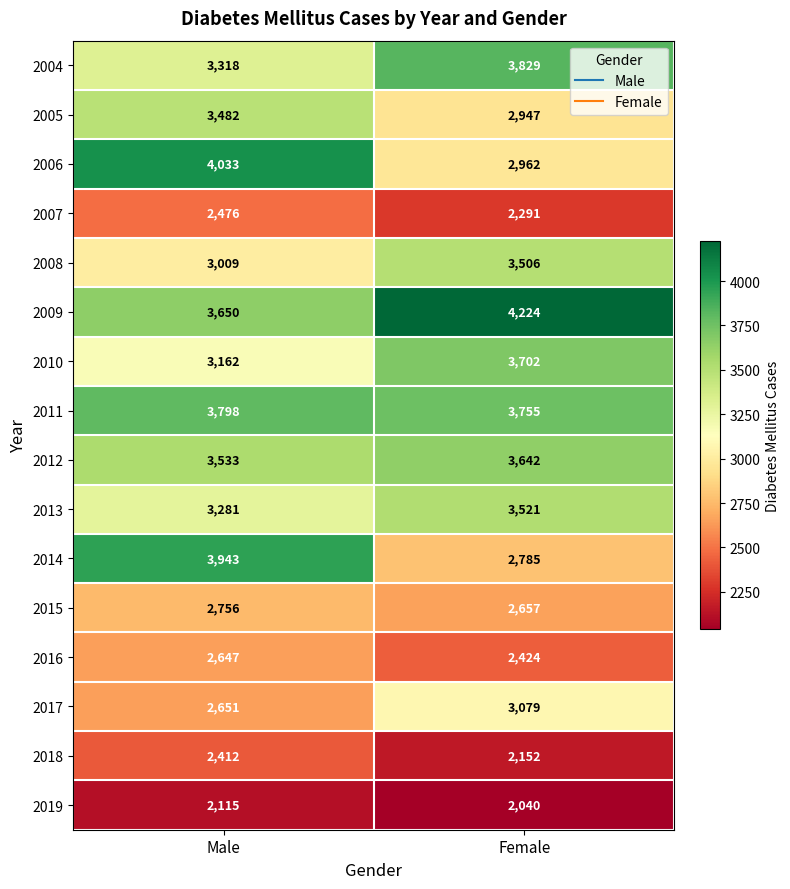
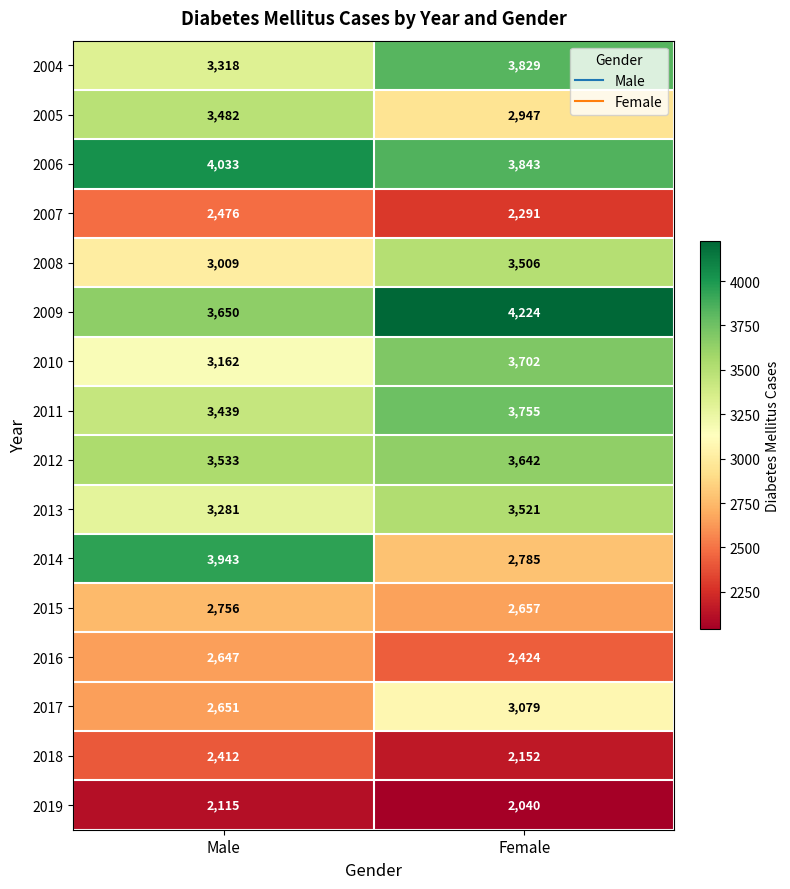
  {
    "2004": {
      "Male": "3,318",
      "Female": "3,829"
    },
    "2005": {
      "Male": "3,482",
      "Female": "2,947"
    },
    "2006": {
      "Male": "4,033",
-     "Female": "2,962"
+     "Female": "3,843"
    },
    "2007": {
      "Male": "2,476",
      "Female": "2,291"
    },
    "2008": {
      "Male": "3,009",
      "Female": "3,506"
    },
    "2009": {
      "Male": "3,650",
      "Female": "4,224"
    },
    "2010": {
      "Male": "3,162",
      "Female": "3,702"
    },
    "2011": {
-     "Male": "3,798",
+     "Male": "3,439",
      "Female": "3,755"
    },
    "2012": {
      "Male": "3,533",
      "Female": "3,642"
    },
    "2013": {
      "Male": "3,281",
      "Female": "3,521"
    },
    "2014": {
      "Male": "3,943",
      "Female": "2,785"
    },
    "2015": {
      "Male": "2,756",
      "Female": "2,657"
    },
    "2016": {
      "Male": "2,647",
      "Female": "2,424"
    },
    "2017": {
      "Male": "2,651",
      "Female": "3,079"
    },
    "2018": {
      "Male": "2,412",
      "Female": "2,152"
    },
    "2019": {
      "Male": "2,115",
      "Female": "2,040"
    }
  }
